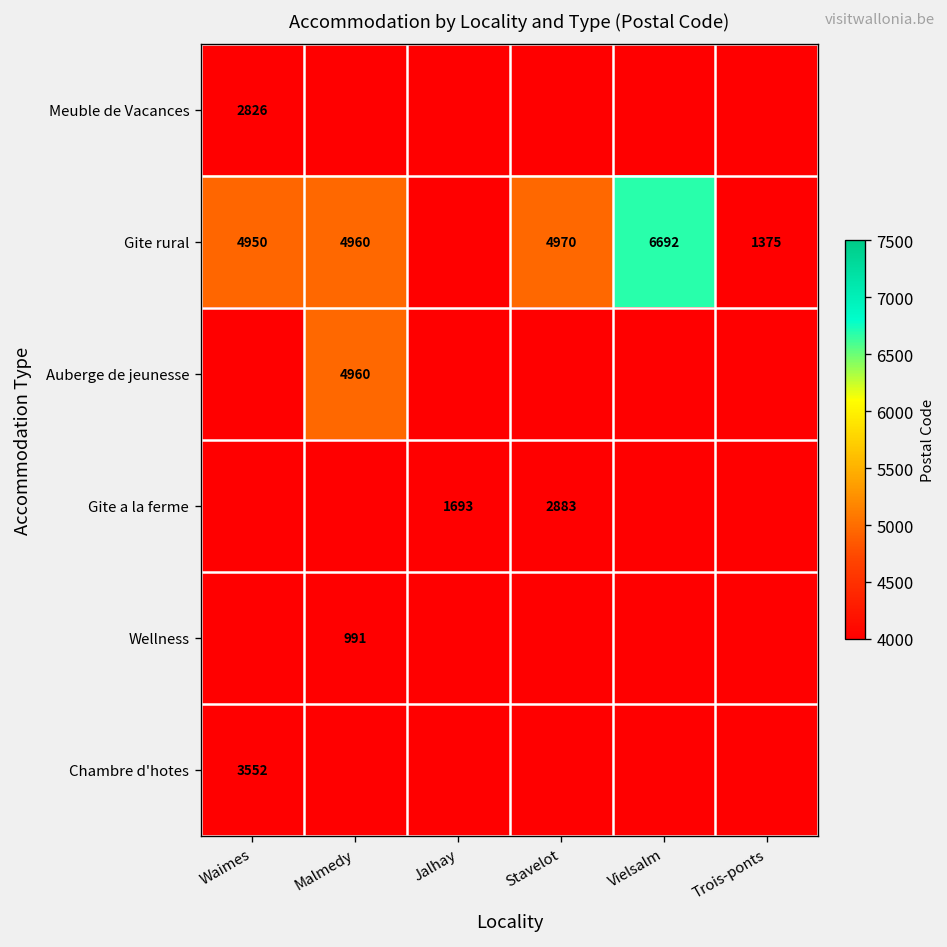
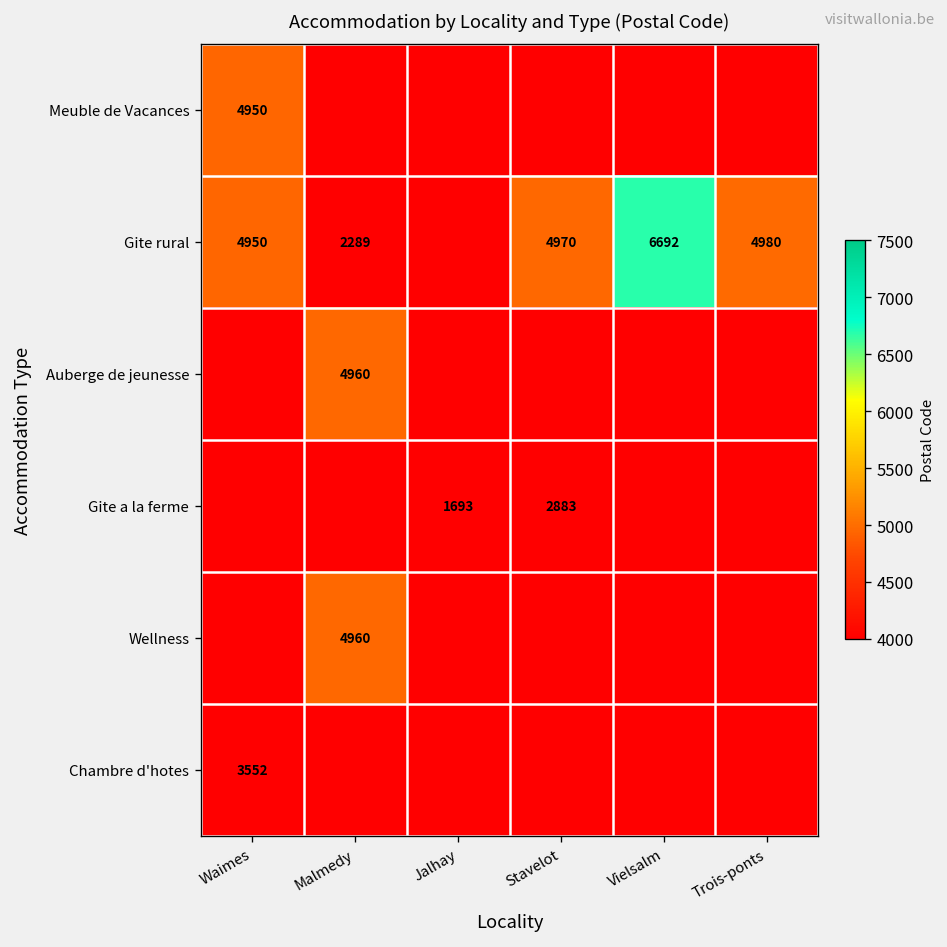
  {
    "Meuble de Vacances": {
-     "Waimes": 2826
+     "Waimes": 4950
    },
    "Gite rural": {
      "Waimes": 4950,
-     "Malmedy": 4960,
+     "Malmedy": 2289,
      "Stavelot": 4970,
      "Vielsalm": 6692,
-     "Trois-ponts": 1375
+     "Trois-ponts": 4980
    },
    "Auberge de jeunesse": {
      "Malmedy": 4960
    },
    "Gite a la ferme": {
      "Jalhay": 1693,
      "Stavelot": 2883
    },
    "Wellness": {
-     "Malmedy": 991
+     "Malmedy": 4960
    },
    "Chambre d'hotes": {
      "Waimes": 3552
    }
  }
